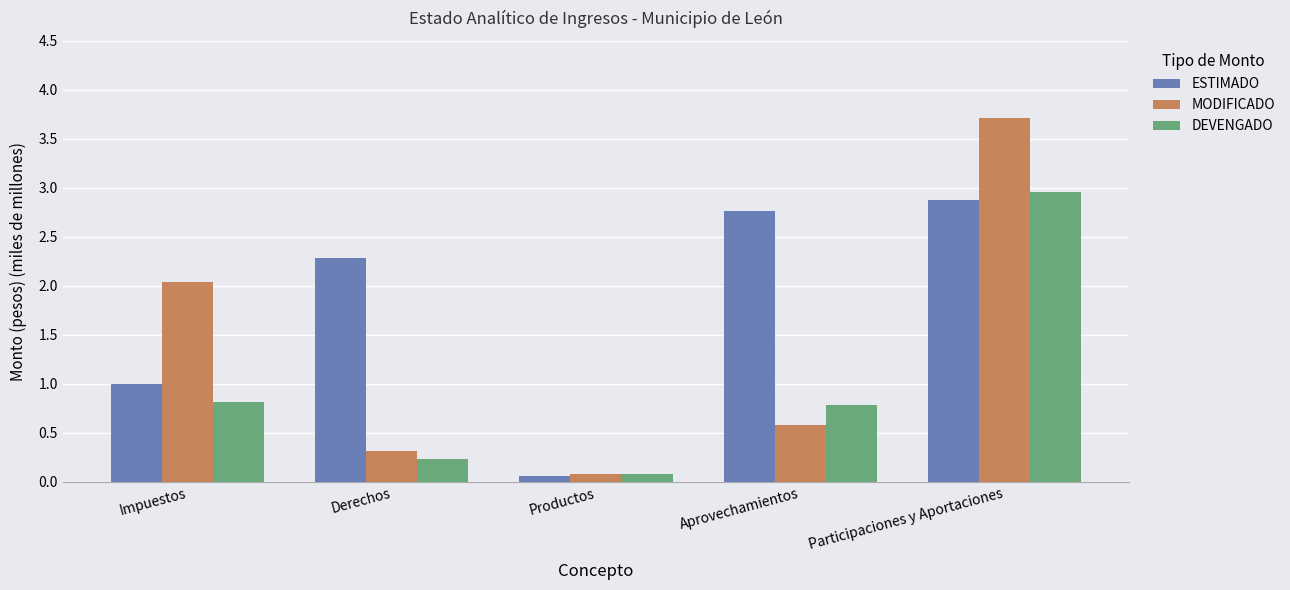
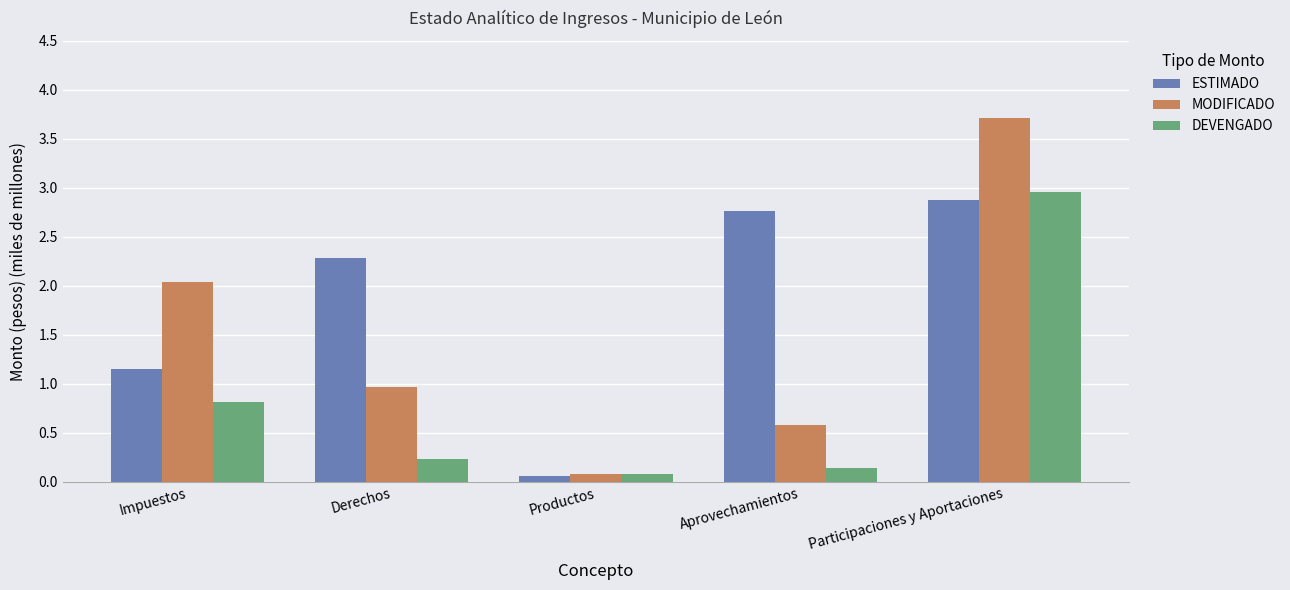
  {
    "ESTIMADO": {
-     "Impuestos": 1.0,
+     "Impuestos": 1.1,
      "Derechos": 2.3,
      "Productos": 0.1,
      "Aprovechamientos": 2.8,
      "Participaciones y Aportaciones": 2.9
    },
    "MODIFICADO": {
      "Impuestos": 2.0,
-     "Derechos": 0.3,
+     "Derechos": 1.0,
      "Productos": 0.1,
      "Aprovechamientos": 0.6,
      "Participaciones y Aportaciones": 3.7
    },
    "DEVENGADO": {
      "Impuestos": 0.8,
      "Derechos": 0.2,
      "Productos": 0.1,
-     "Aprovechamientos": 0.8,
+     "Aprovechamientos": 0.1,
      "Participaciones y Aportaciones": 3.0
    }
  }
